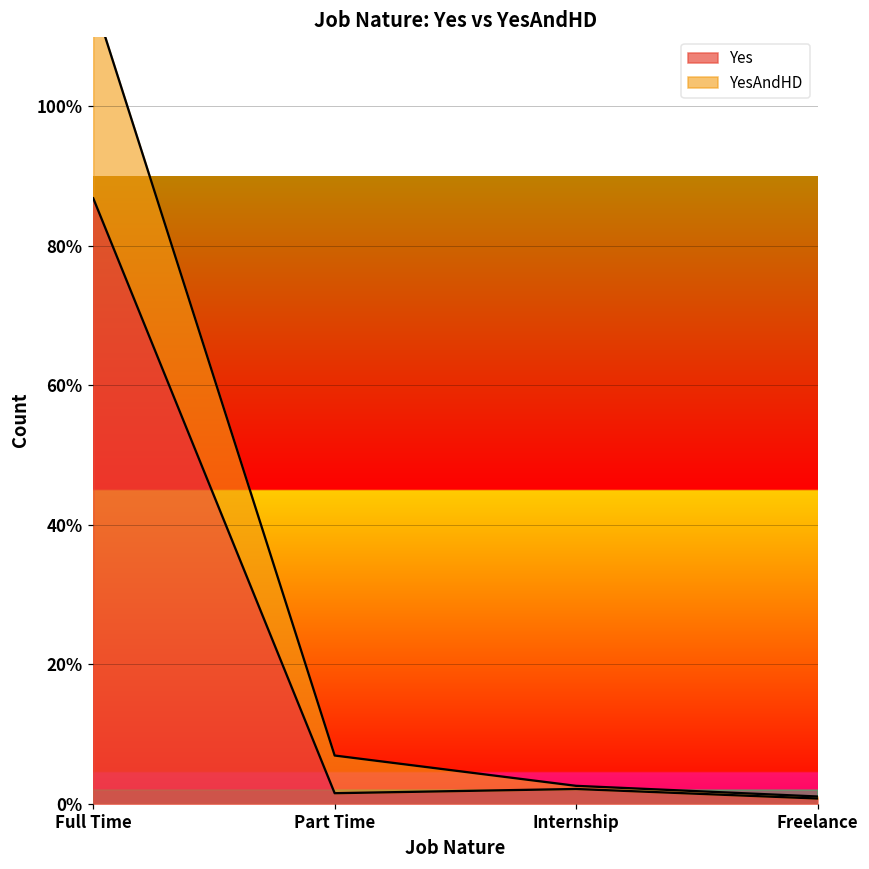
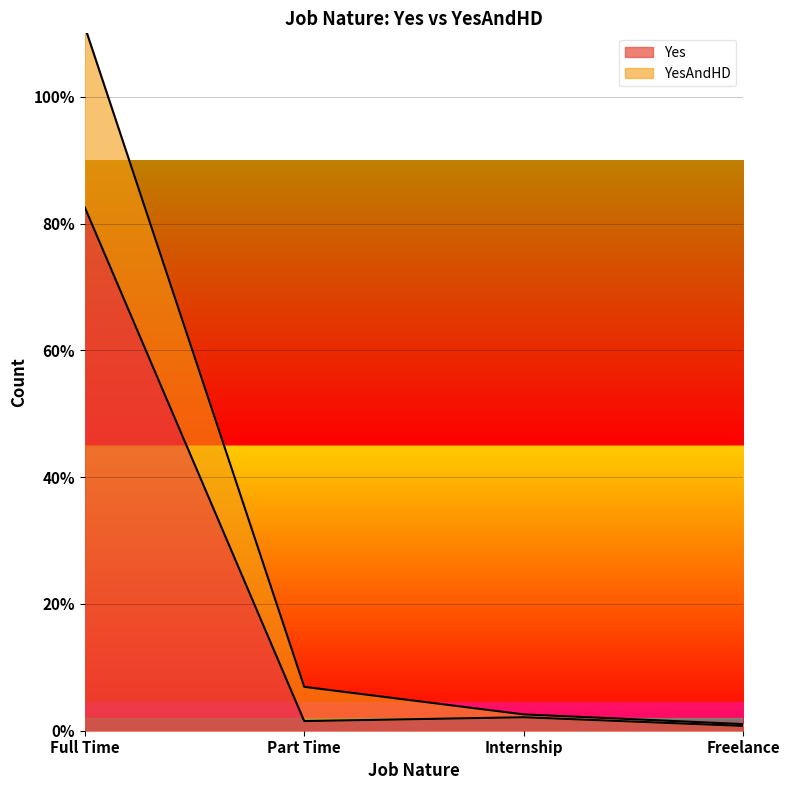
  {
    "Yes": {
-     "Full Time": "87%",
+     "Full Time": "83%",
      "Internship": "2%"
    },
    "YesAndHD": {
      "Part Time": "5%",
      "Internship": "0%"
    }
  }
